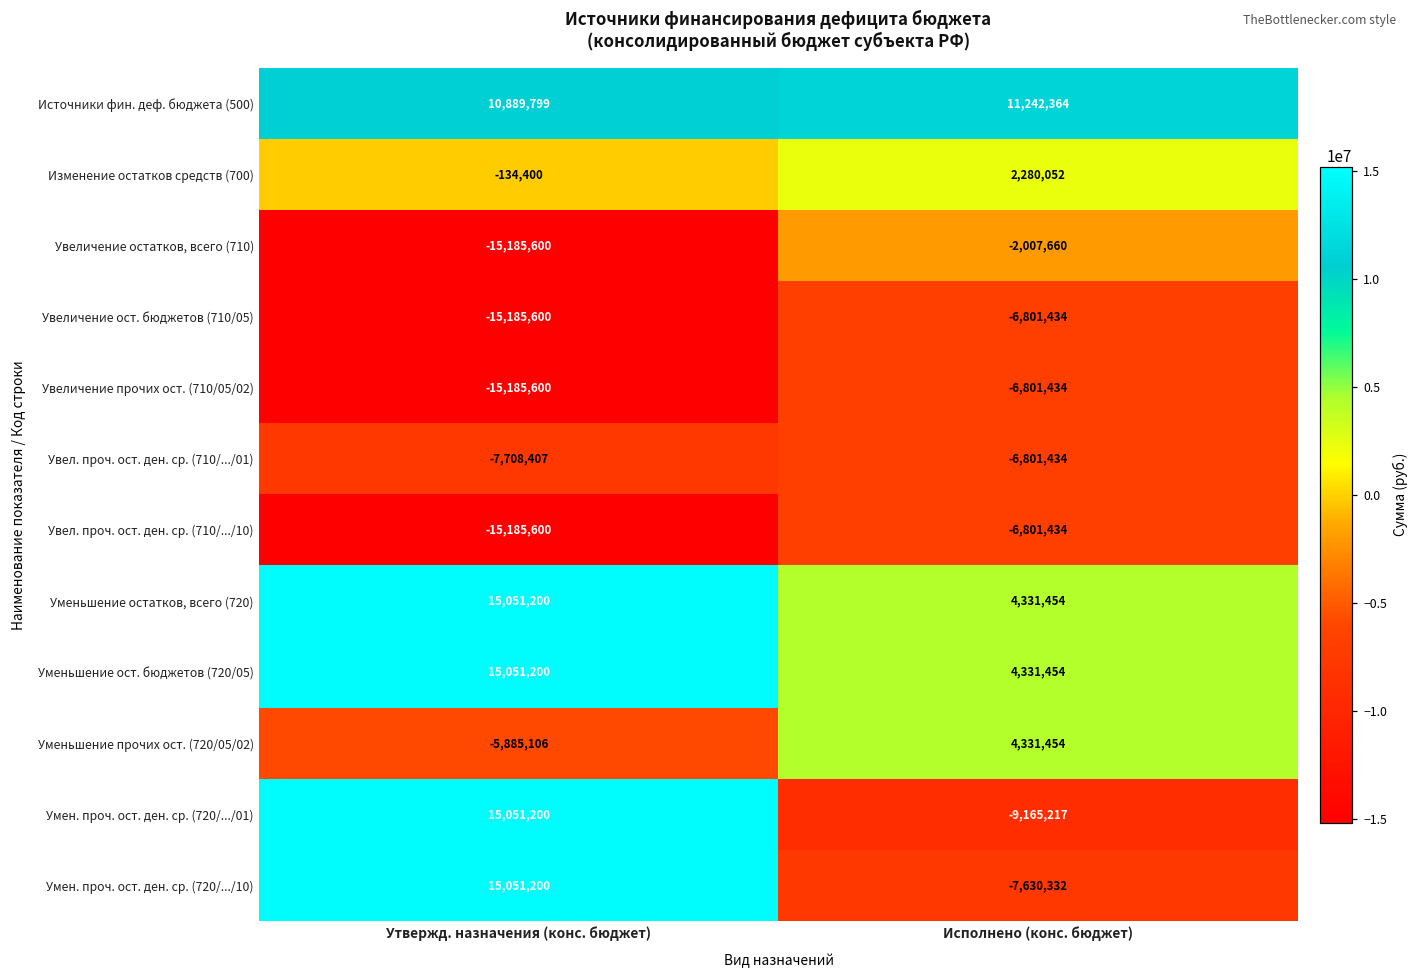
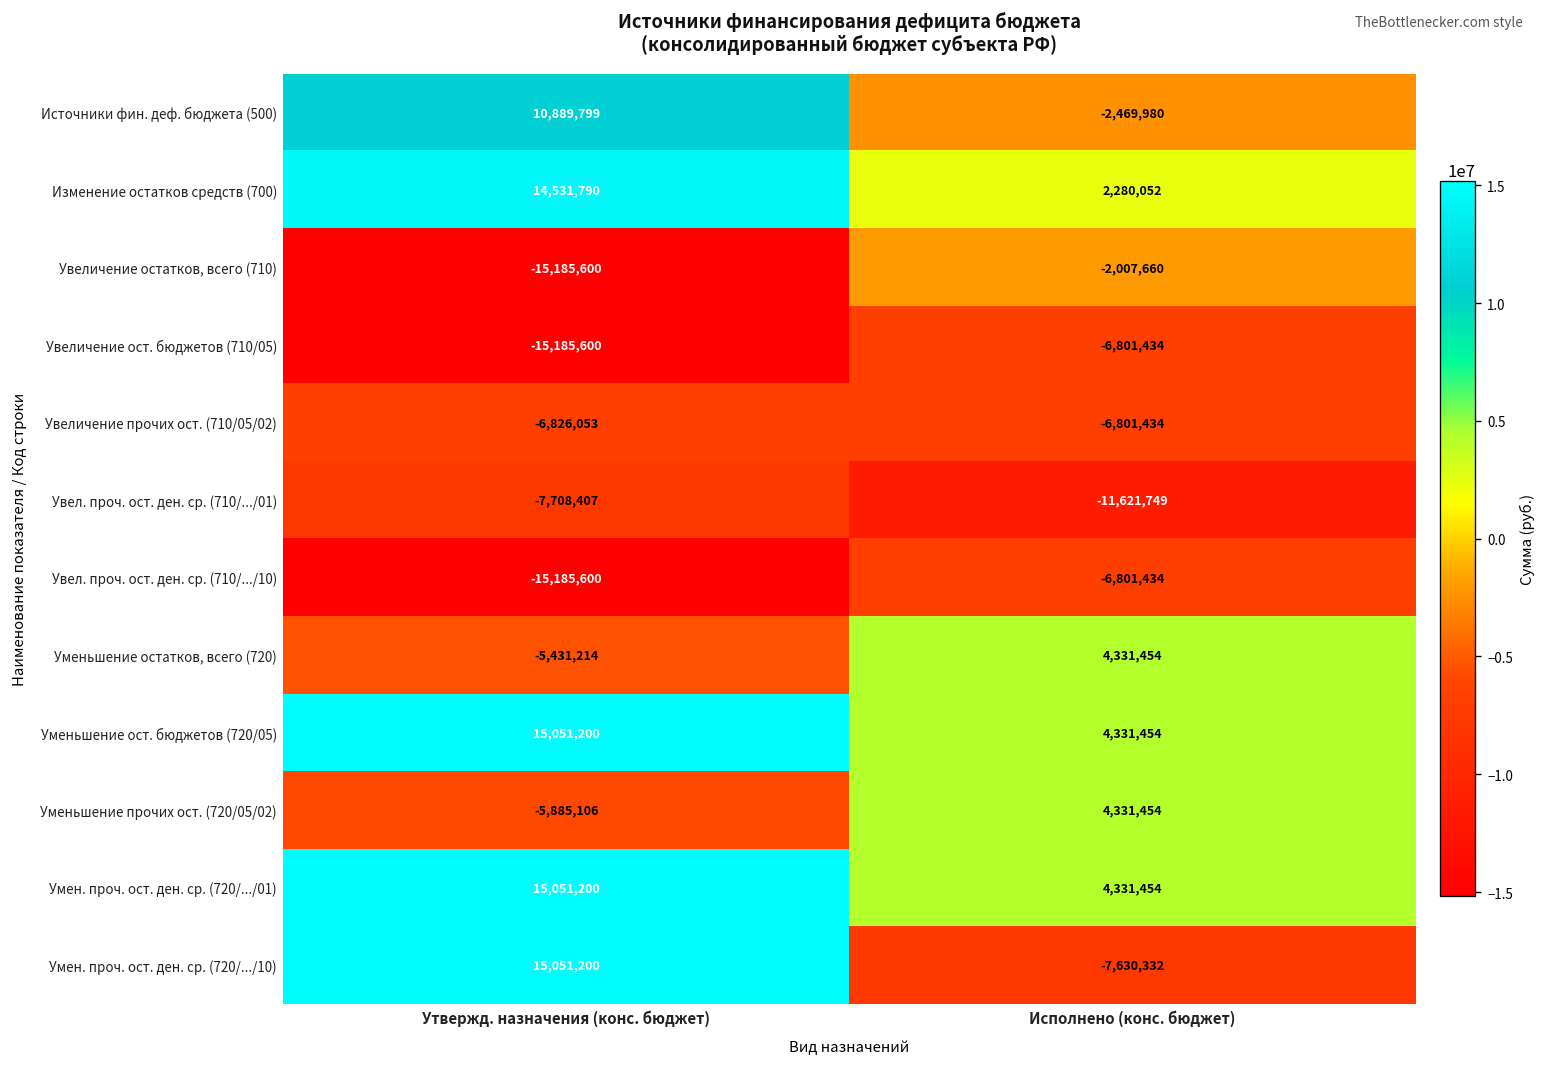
  {
    "Источники фин. деф. бюджета (500)": {
      "Утвержд. назначения (конс. бюджет)": "10,889,799",
-     "Исполнено (конс. бюджет)": "11,242,364"
+     "Исполнено (конс. бюджет)": "-2,469,980"
    },
    "Изменение остатков средств (700)": {
-     "Утвержд. назначения (конс. бюджет)": "-134,400",
+     "Утвержд. назначения (конс. бюджет)": "14,531,790",
      "Исполнено (конс. бюджет)": "2,280,052"
    },
    "Увеличение остатков, всего (710)": {
      "Утвержд. назначения (конс. бюджет)": "-15,185,600",
      "Исполнено (конс. бюджет)": "-2,007,660"
    },
    "Увеличение ост. бюджетов (710/05)": {
      "Утвержд. назначения (конс. бюджет)": "-15,185,600",
      "Исполнено (конс. бюджет)": "-6,801,434"
    },
    "Увеличение прочих ост. (710/05/02)": {
-     "Утвержд. назначения (конс. бюджет)": "-15,185,600",
+     "Утвержд. назначения (конс. бюджет)": "-6,826,053",
      "Исполнено (конс. бюджет)": "-6,801,434"
    },
    "Увел. проч. ост. ден. ср. (710/.../01)": {
      "Утвержд. назначения (конс. бюджет)": "-7,708,407",
-     "Исполнено (конс. бюджет)": "-6,801,434"
+     "Исполнено (конс. бюджет)": "-11,621,749"
    },
    "Увел. проч. ост. ден. ср. (710/.../10)": {
      "Утвержд. назначения (конс. бюджет)": "-15,185,600",
      "Исполнено (конс. бюджет)": "-6,801,434"
    },
    "Уменьшение остатков, всего (720)": {
-     "Утвержд. назначения (конс. бюджет)": "15,051,200",
+     "Утвержд. назначения (конс. бюджет)": "-5,431,214",
      "Исполнено (конс. бюджет)": "4,331,454"
    },
    "Уменьшение ост. бюджетов (720/05)": {
      "Утвержд. назначения (конс. бюджет)": "15,051,200",
      "Исполнено (конс. бюджет)": "4,331,454"
    },
    "Уменьшение прочих ост. (720/05/02)": {
      "Утвержд. назначения (конс. бюджет)": "-5,885,106",
      "Исполнено (конс. бюджет)": "4,331,454"
    },
    "Умен. проч. ост. ден. ср. (720/.../01)": {
      "Утвержд. назначения (конс. бюджет)": "15,051,200",
-     "Исполнено (конс. бюджет)": "-9,165,217"
+     "Исполнено (конс. бюджет)": "4,331,454"
    },
    "Умен. проч. ост. ден. ср. (720/.../10)": {
      "Утвержд. назначения (конс. бюджет)": "15,051,200",
      "Исполнено (конс. бюджет)": "-7,630,332"
    }
  }
